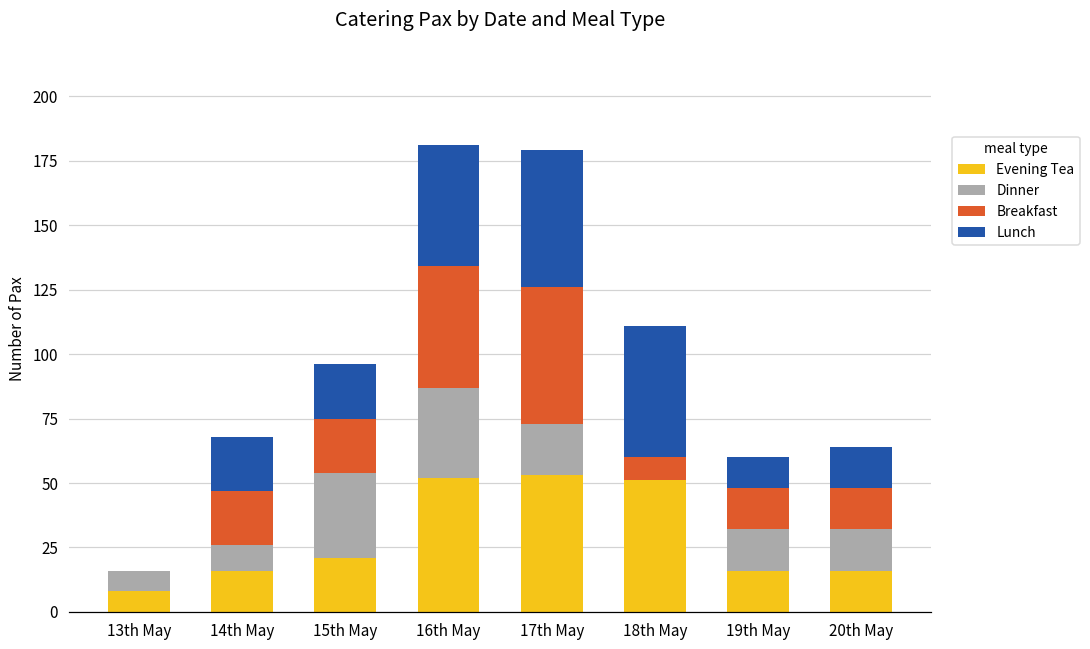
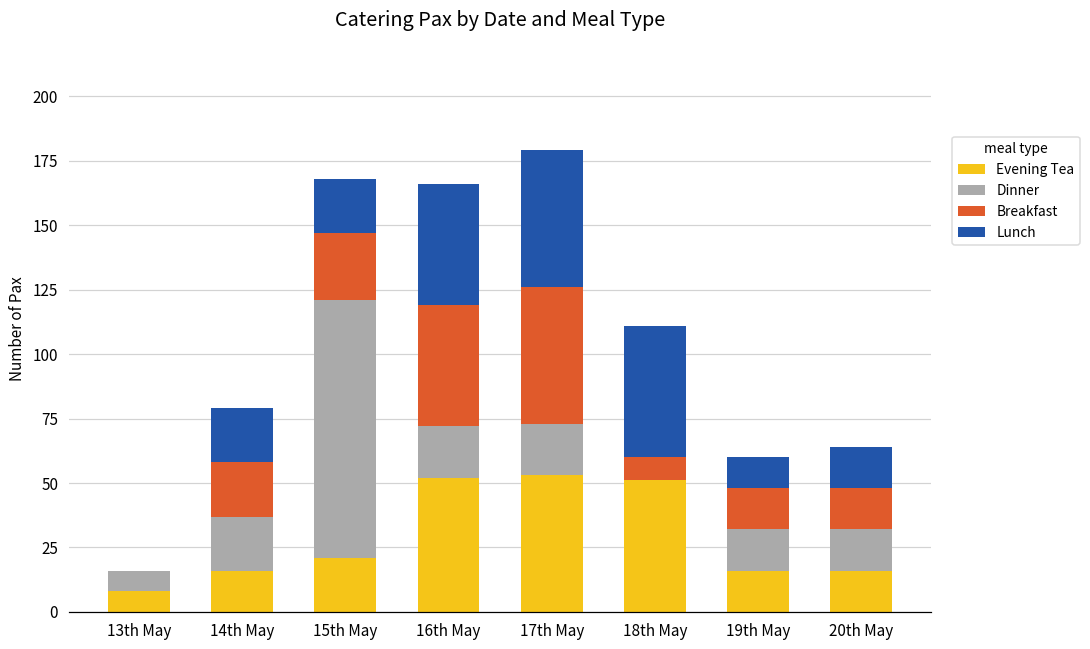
  {
    "Evening Tea": {
      "13th May": 8,
      "14th May": 16,
      "15th May": 21,
      "16th May": 52,
      "17th May": 53,
      "18th May": 51,
      "19th May": 16,
      "20th May": 16
    },
    "Dinner": {
      "13th May": 8,
-     "14th May": 10,
-     "15th May": 33,
-     "16th May": 35,
+     "14th May": 21,
+     "15th May": 100,
+     "16th May": 20,
      "17th May": 20,
      "18th May": 0,
      "19th May": 16,
      "20th May": 16
    },
    "Breakfast": {
      "13th May": 0,
      "14th May": 21,
-     "15th May": 21,
+     "15th May": 26,
      "16th May": 47,
      "17th May": 53,
      "18th May": 9,
      "19th May": 16,
      "20th May": 16
    },
    "Lunch": {
      "13th May": 0,
      "14th May": 21,
      "15th May": 21,
      "16th May": 47,
      "17th May": 53,
      "18th May": 51,
      "19th May": 12,
      "20th May": 16
    }
  }
